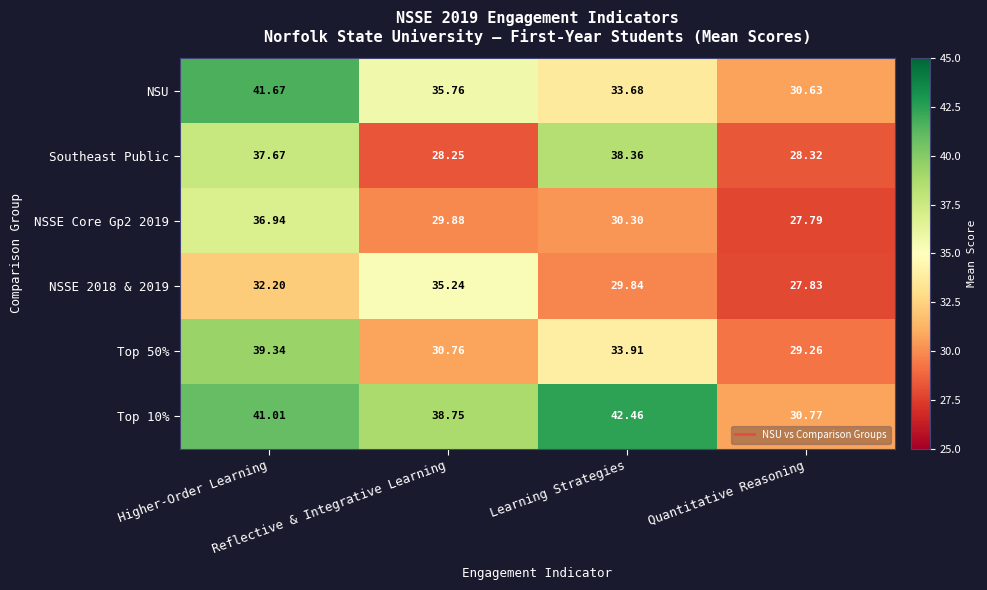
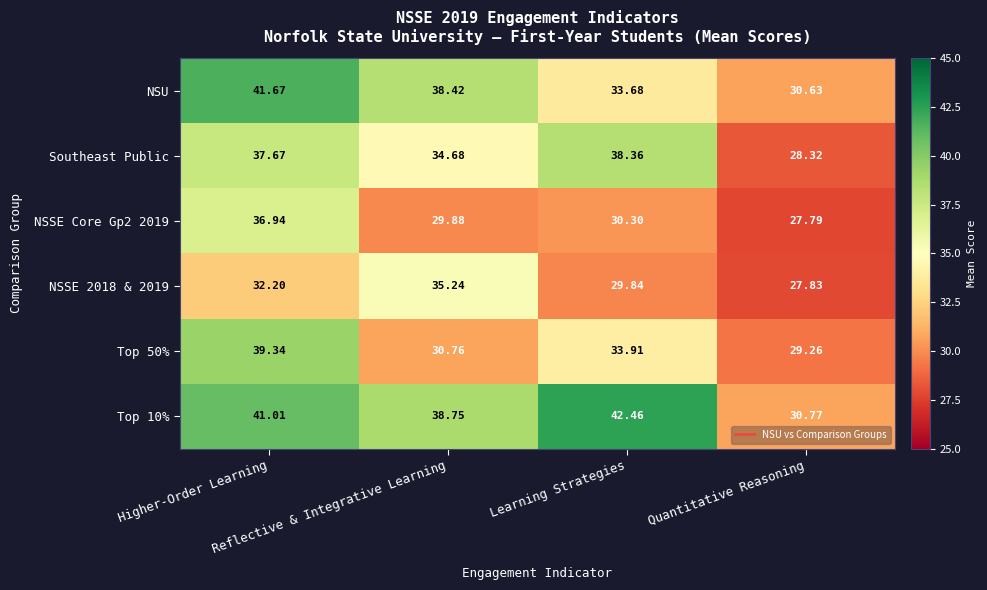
  {
    "NSU": {
      "Higher-Order Learning": 41.67,
-     "Reflective & Integrative Learning": 35.76,
+     "Reflective & Integrative Learning": 38.42,
      "Learning Strategies": 33.68,
      "Quantitative Reasoning": 30.63
    },
    "Southeast Public": {
      "Higher-Order Learning": 37.67,
-     "Reflective & Integrative Learning": 28.25,
+     "Reflective & Integrative Learning": 34.68,
      "Learning Strategies": 38.36,
      "Quantitative Reasoning": 28.32
    },
    "NSSE Core Gp2 2019": {
      "Higher-Order Learning": 36.94,
      "Reflective & Integrative Learning": 29.88,
      "Learning Strategies": 30.30,
      "Quantitative Reasoning": 27.79
    },
    "NSSE 2018 & 2019": {
      "Higher-Order Learning": 32.20,
      "Reflective & Integrative Learning": 35.24,
      "Learning Strategies": 29.84,
      "Quantitative Reasoning": 27.83
    },
    "Top 50%": {
      "Higher-Order Learning": 39.34,
      "Reflective & Integrative Learning": 30.76,
      "Learning Strategies": 33.91,
      "Quantitative Reasoning": 29.26
    },
    "Top 10%": {
      "Higher-Order Learning": 41.01,
      "Reflective & Integrative Learning": 38.75,
      "Learning Strategies": 42.46,
      "Quantitative Reasoning": 30.77
    }
  }
